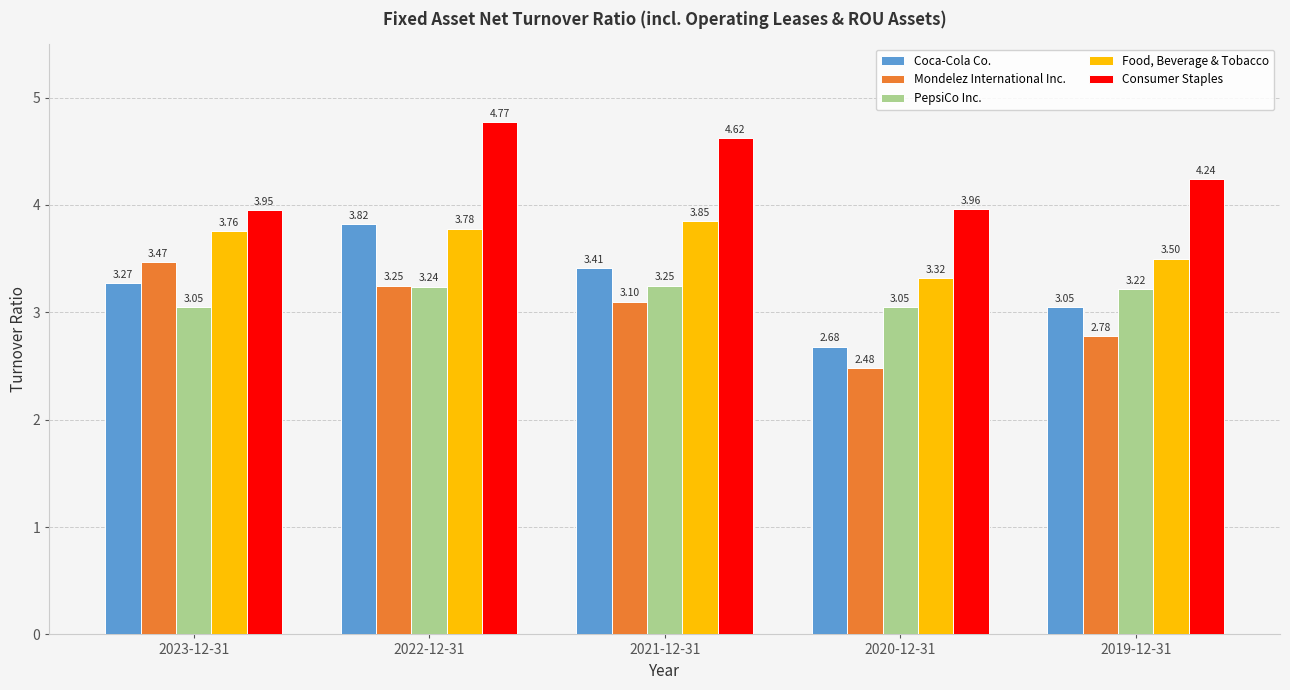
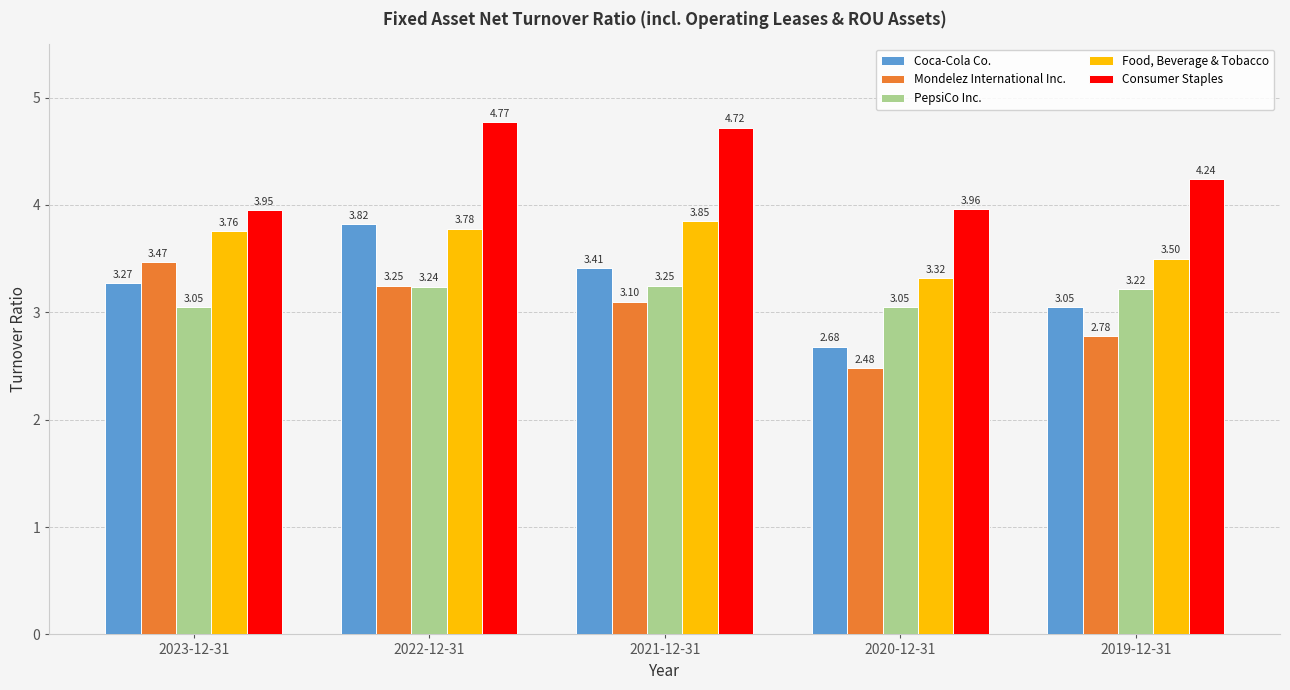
  {
    "Coca-Cola Co.": {
      "2023-12-31": 3.27,
      "2022-12-31": 3.82,
      "2021-12-31": 3.41,
      "2020-12-31": 2.68,
      "2019-12-31": 3.05
    },
    "Mondelez International Inc.": {
      "2023-12-31": 3.47,
      "2022-12-31": 3.25,
      "2021-12-31": 3.10,
      "2020-12-31": 2.48,
      "2019-12-31": 2.78
    },
    "PepsiCo Inc.": {
      "2023-12-31": 3.05,
      "2022-12-31": 3.24,
      "2021-12-31": 3.25,
      "2020-12-31": 3.05,
      "2019-12-31": 3.22
    },
    "Food, Beverage & Tobacco": {
      "2023-12-31": 3.76,
      "2022-12-31": 3.78,
      "2021-12-31": 3.85,
      "2020-12-31": 3.32,
      "2019-12-31": 3.50
    },
    "Consumer Staples": {
      "2023-12-31": 3.95,
      "2022-12-31": 4.77,
-     "2021-12-31": 4.62,
+     "2021-12-31": 4.72,
      "2020-12-31": 3.96,
      "2019-12-31": 4.24
    }
  }
